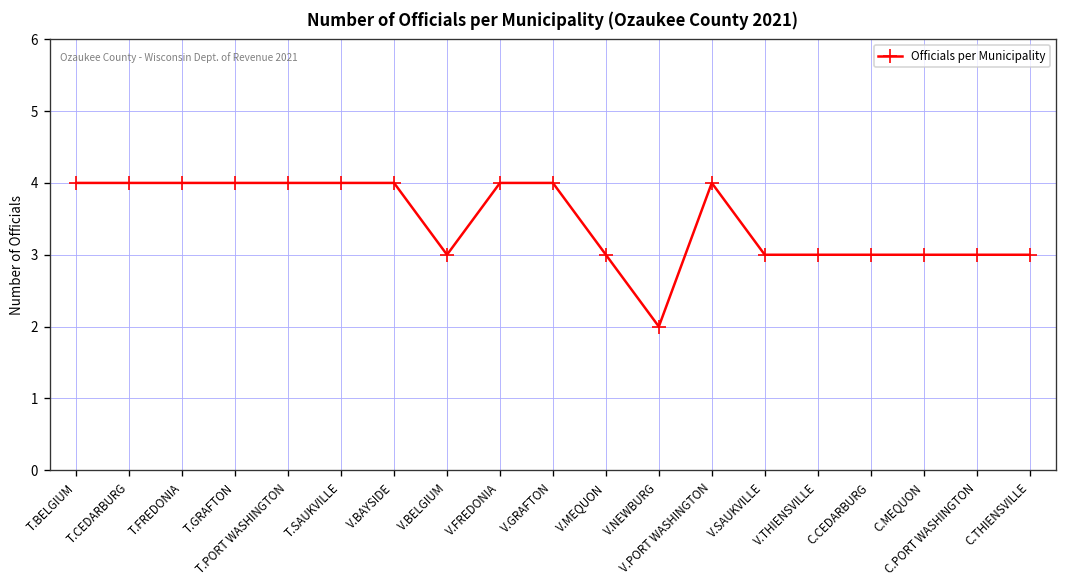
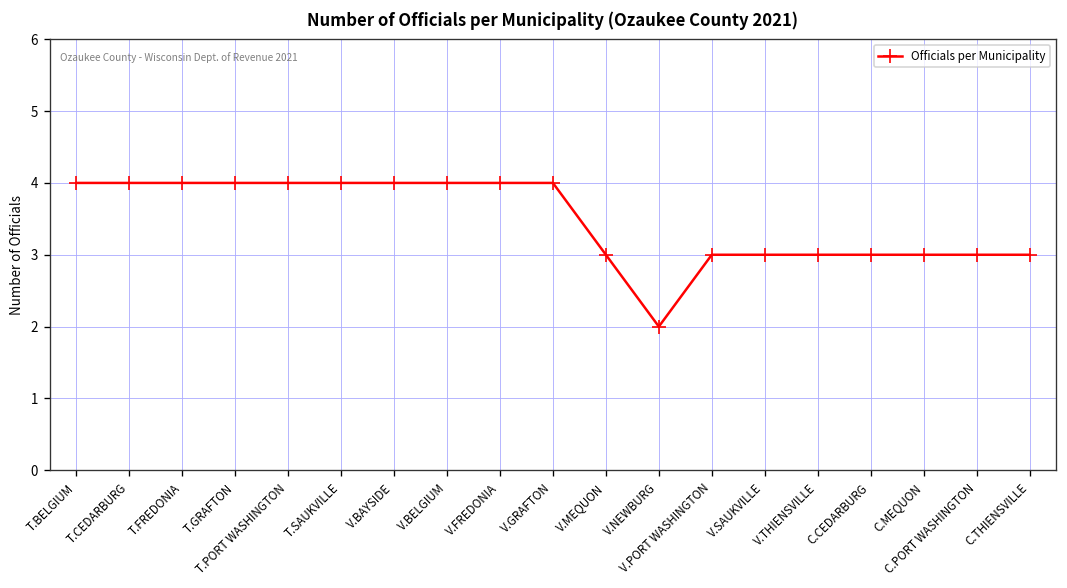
  {
    "T.BELGIUM": 4,
    "T.CEDARBURG": 4,
    "T.FREDONIA": 4,
    "T.GRAFTON": 4,
    "T.PORT WASHINGTON": 4,
    "T.SAUKVILLE": 4,
    "V.BAYSIDE": 4,
-   "V.BELGIUM": 3,
+   "V.BELGIUM": 4,
    "V.FREDONIA": 4,
    "V.GRAFTON": 4,
    "V.MEQUON": 3,
    "V.NEWBURG": 2,
-   "V.PORT WASHINGTON": 4,
+   "V.PORT WASHINGTON": 3,
    "V.SAUKVILLE": 3,
    "V.THIENSVILLE": 3,
    "C.CEDARBURG": 3,
    "C.MEQUON": 3,
    "C.PORT WASHINGTON": 3,
    "C.THIENSVILLE": 3
  }
